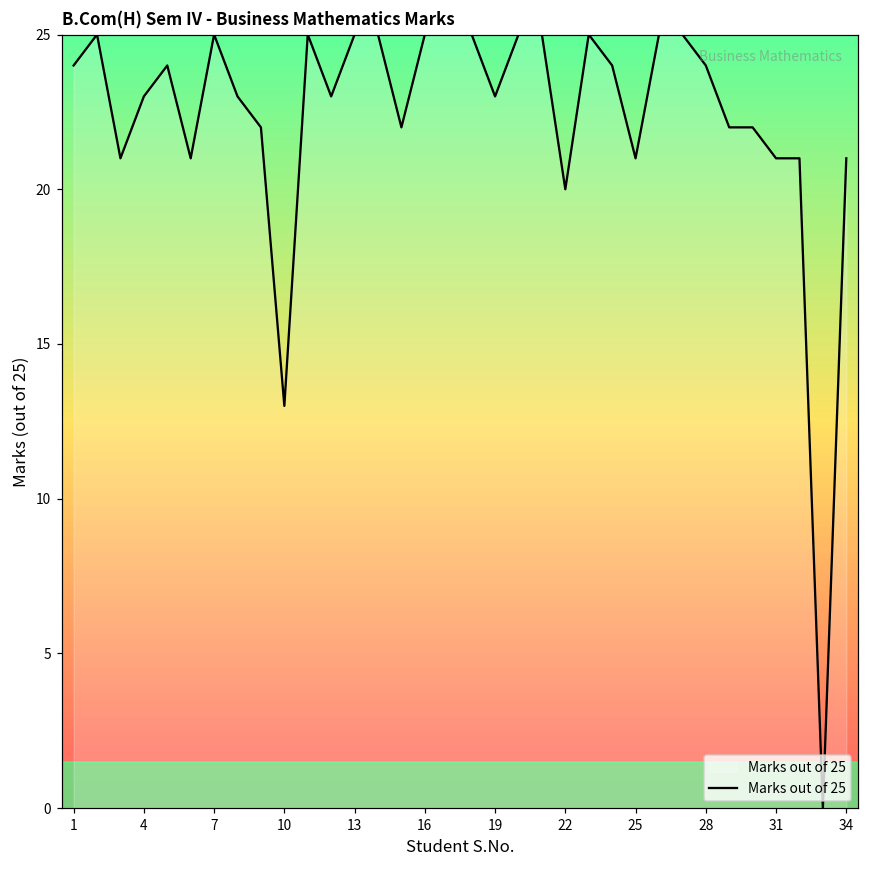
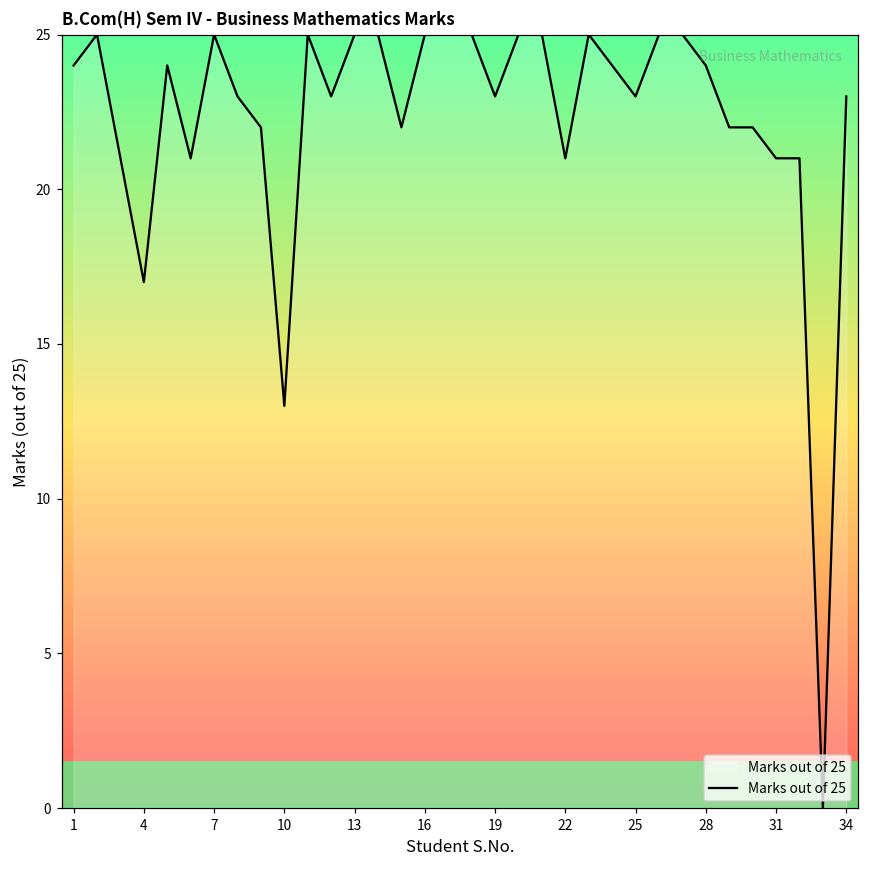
  {
    "1": 24,
-   "4": 23,
+   "4": 17,
    "7": 25,
    "10": 13,
    "13": 25,
    "16": 25,
    "19": 23,
-   "22": 20,
-   "25": 21,
+   "22": 21,
+   "25": 23,
    "28": 24,
    "31": 21,
-   "34": 21
+   "34": 23
  }
